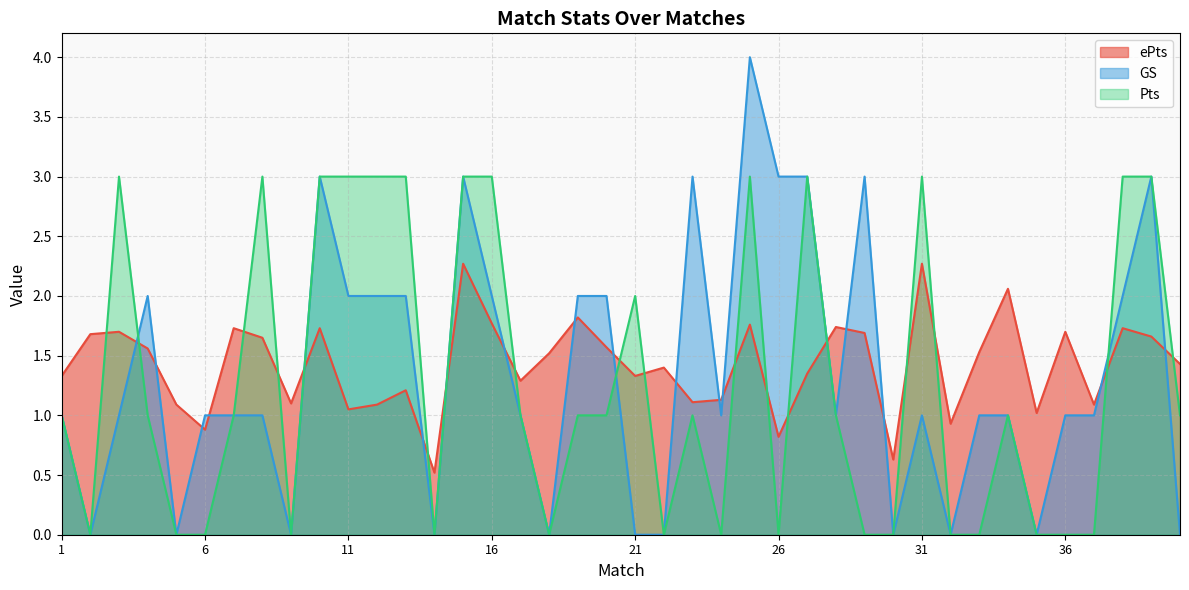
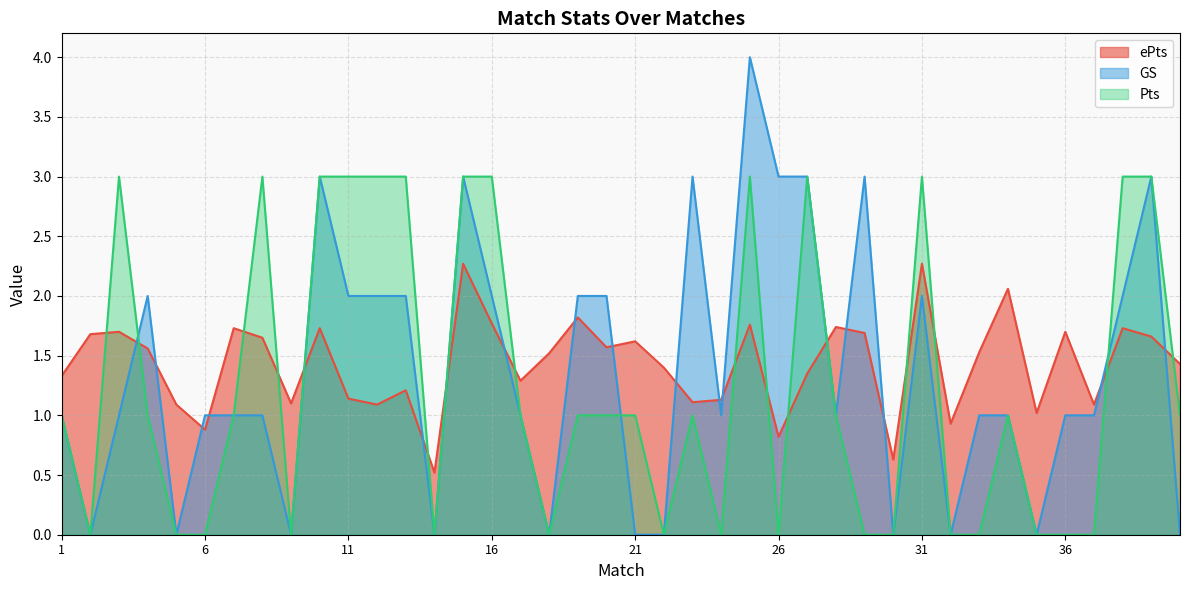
  {
    "ePts": {
      "1": 1.33,
      "6": 0.88,
-     "11": 1.05,
+     "11": 1.14,
      "16": 1.77,
-     "21": 1.33,
+     "21": 1.62,
      "26": 0.82,
      "31": 2.27,
      "36": 1.70
    },
    "GS": {
      "6": 1,
      "11": 2,
      "16": 2,
      "21": 0,
      "26": 3,
-     "31": 1,
+     "31": 2,
      "36": 1
    },
    "Pts": {
      "6": 0,
      "11": 3,
      "16": 3,
-     "21": 2,
+     "21": 1,
      "26": 0,
      "31": 3,
      "36": 0
    }
  }
